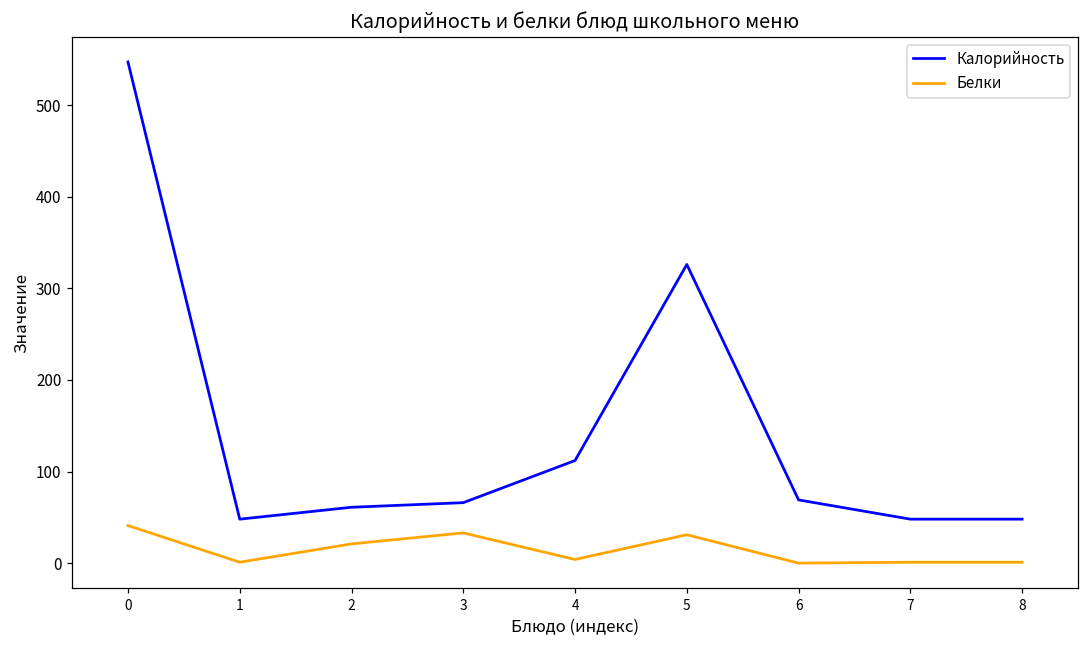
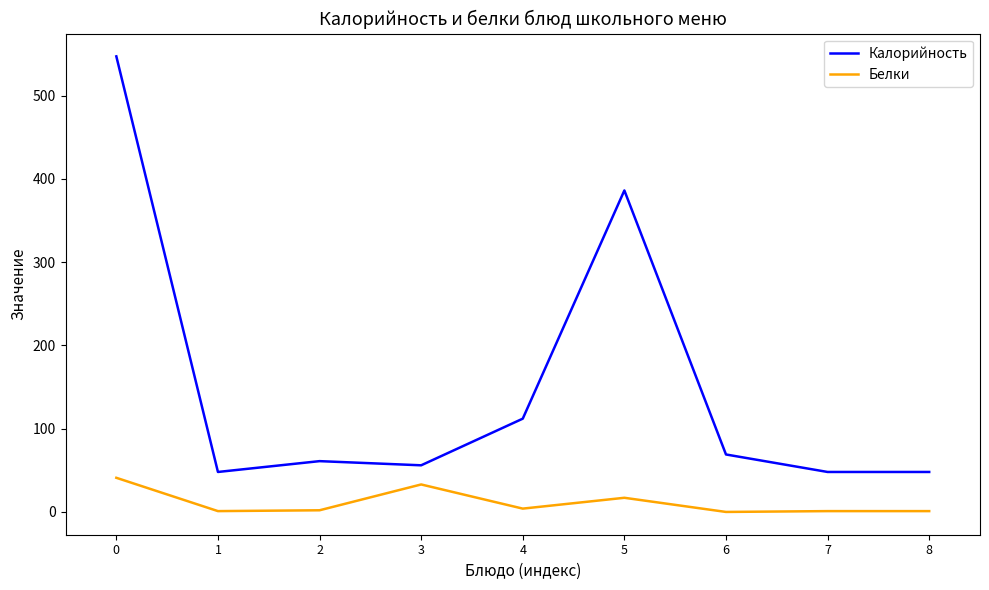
  {
    "Калорийность": {
      "0": 550,
      "1": 50,
      "2": 60,
-     "3": 70,
+     "3": 60,
      "4": 110,
-     "5": 330,
+     "5": 390,
      "6": 70,
      "7": 50,
      "8": 50
    },
    "Белки": {
      "0": 40,
      "1": 0,
-     "2": 20,
+     "2": 0,
      "3": 30,
      "4": 0,
-     "5": 30,
+     "5": 20,
      "6": 0,
      "7": 0,
      "8": 0
    }
  }
